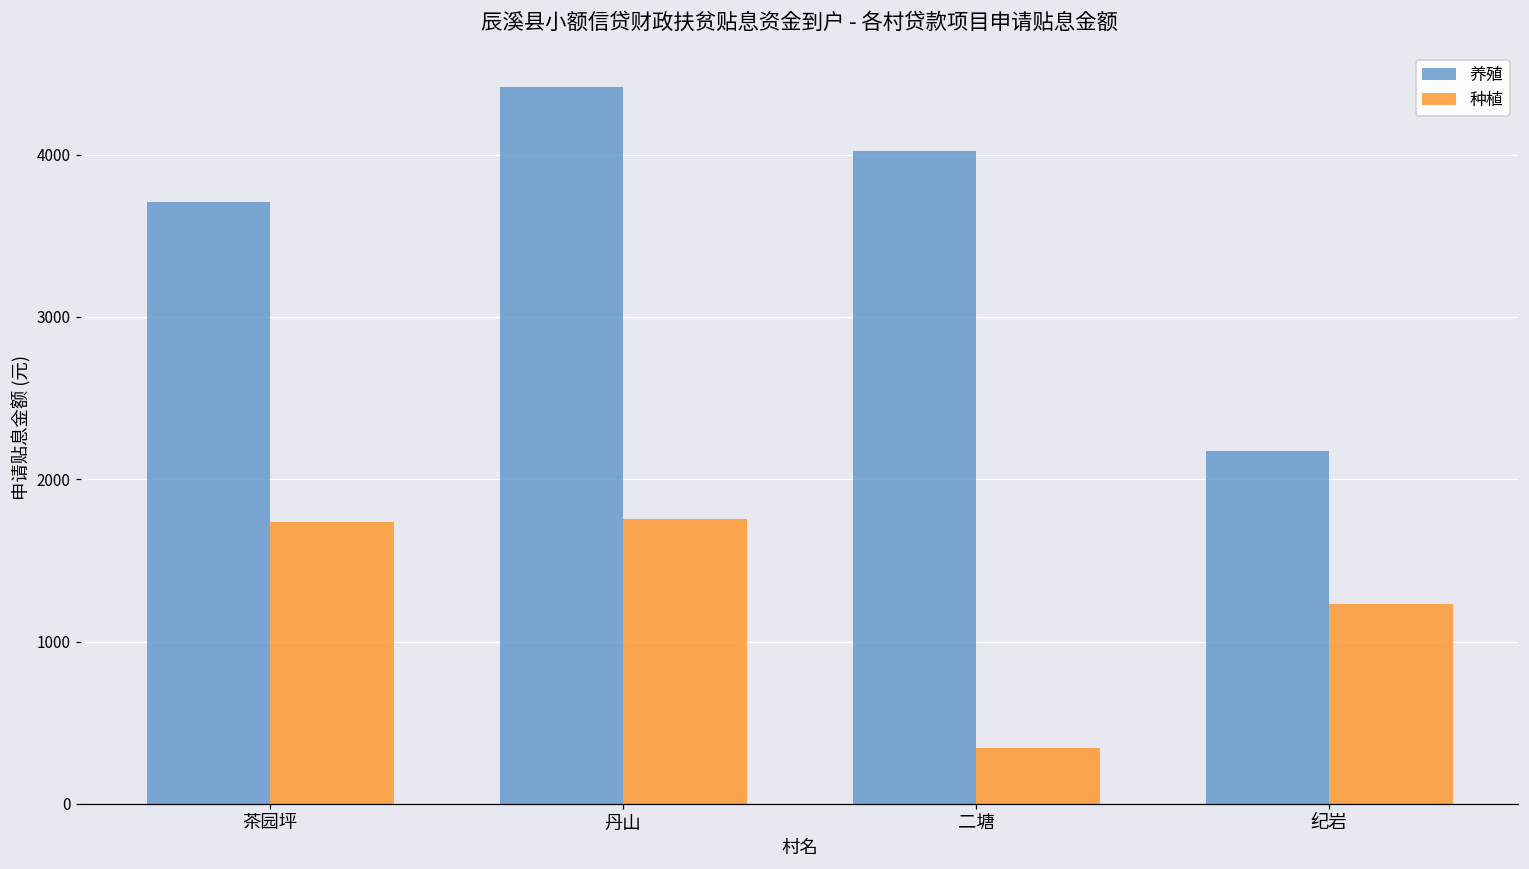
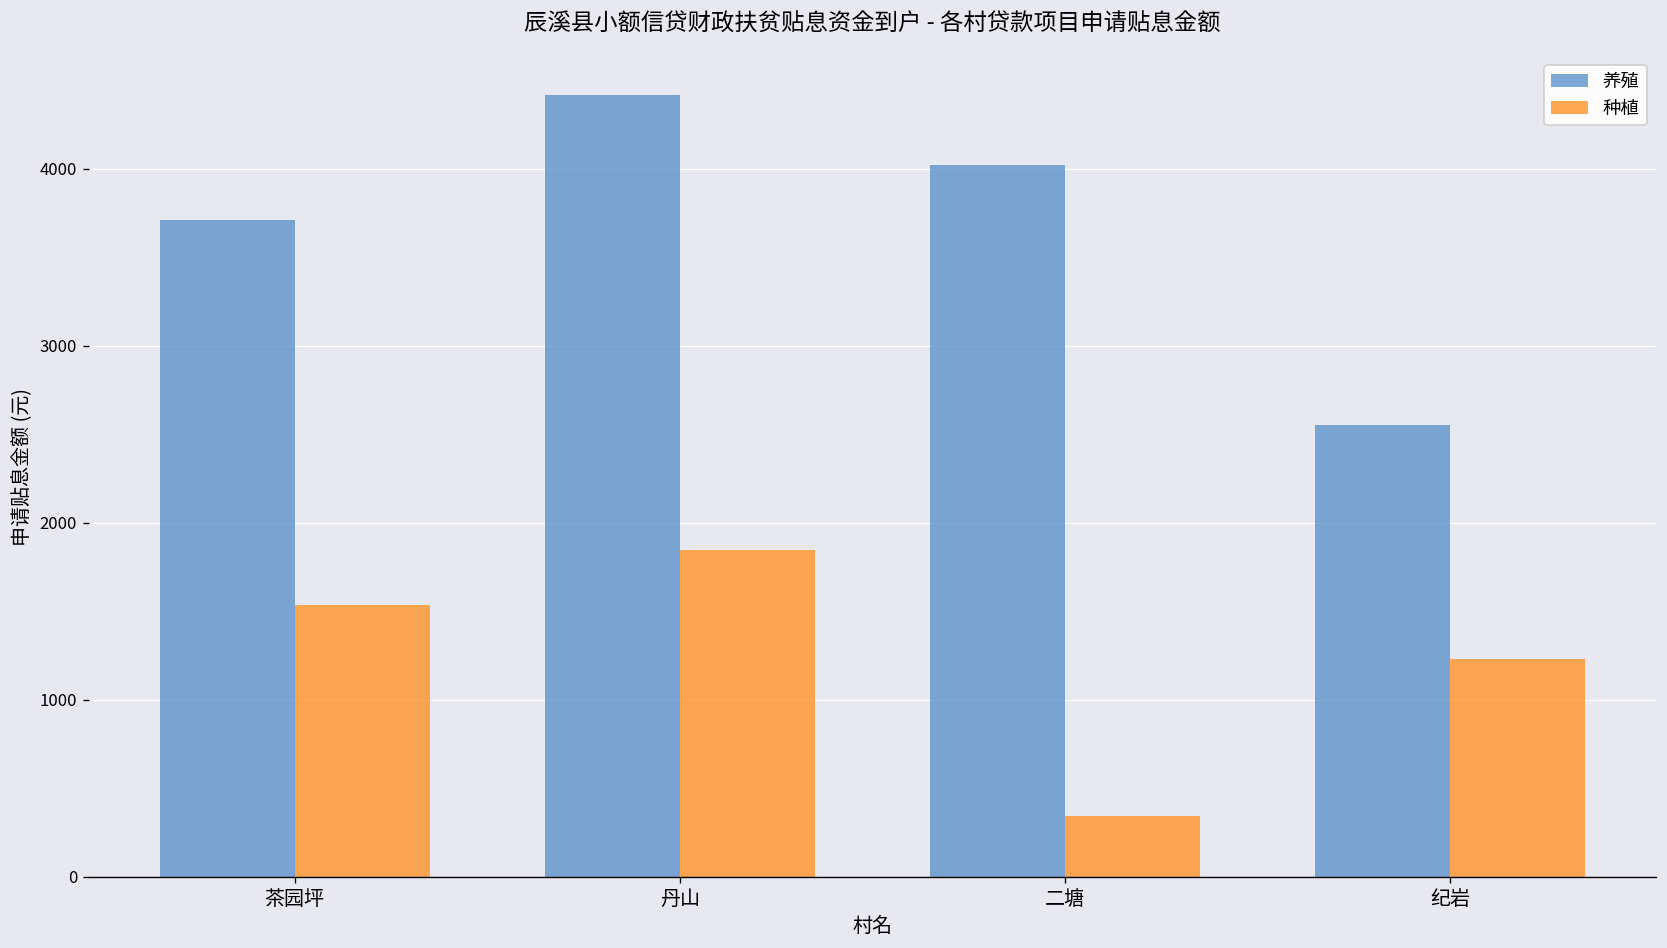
  {
    "养殖": {
      "茶园坪": 3710,
      "丹山": 4420,
      "二塘": 4020,
-     "纪岩": 2170
+     "纪岩": 2550
    },
    "种植": {
-     "茶园坪": 1740,
-     "丹山": 1750,
+     "茶园坪": 1540,
+     "丹山": 1840,
      "二塘": 340,
      "纪岩": 1230
    }
  }
